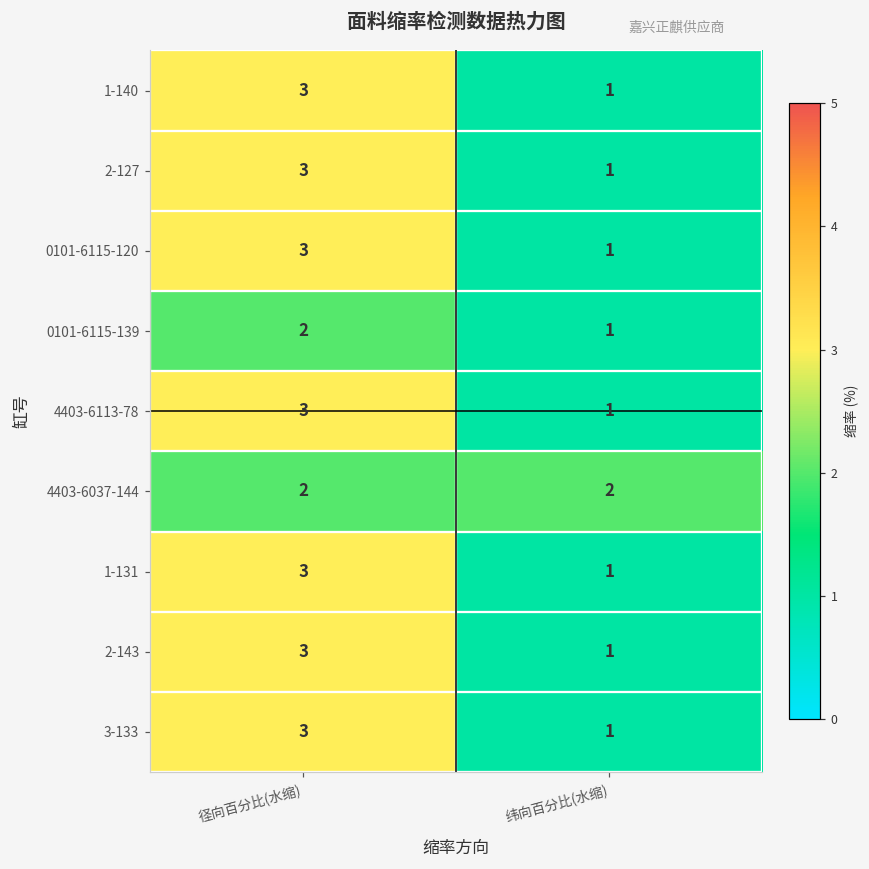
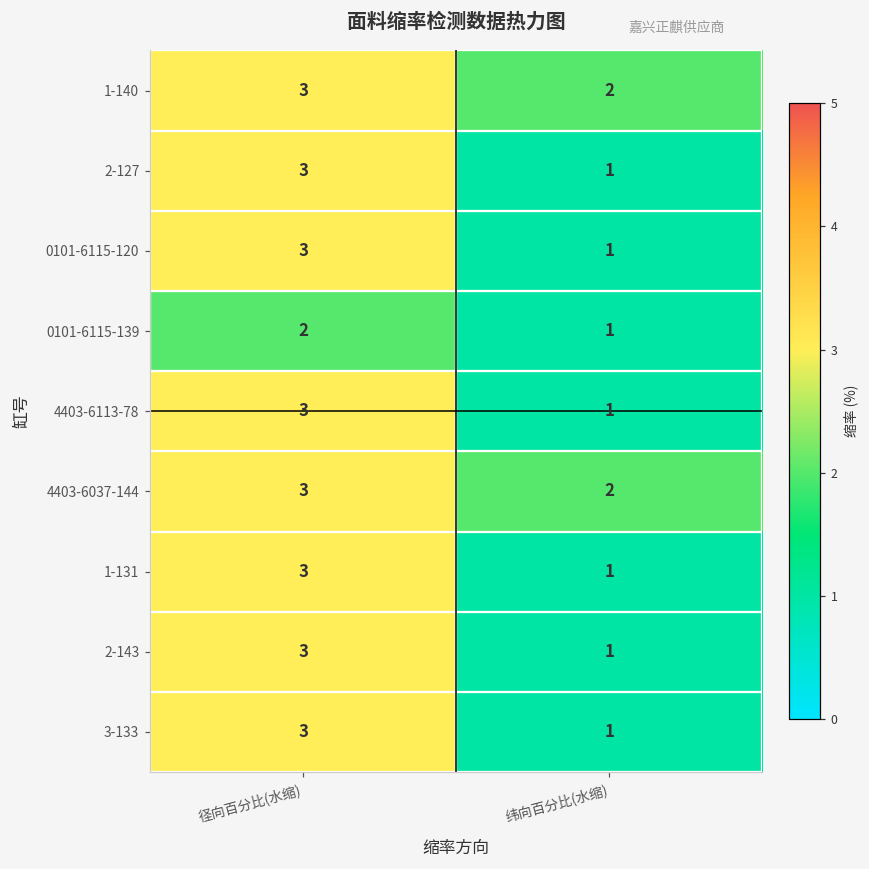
  {
    "1-140": {
      "径向百分比(水缩)": 3,
-     "纬向百分比(水缩)": 1
+     "纬向百分比(水缩)": 2
    },
    "2-127": {
      "径向百分比(水缩)": 3,
      "纬向百分比(水缩)": 1
    },
    "0101-6115-120": {
      "径向百分比(水缩)": 3,
      "纬向百分比(水缩)": 1
    },
    "0101-6115-139": {
      "径向百分比(水缩)": 2,
      "纬向百分比(水缩)": 1
    },
    "4403-6113-78": {
      "径向百分比(水缩)": 3,
      "纬向百分比(水缩)": 1
    },
    "4403-6037-144": {
-     "径向百分比(水缩)": 2,
+     "径向百分比(水缩)": 3,
      "纬向百分比(水缩)": 2
    },
    "1-131": {
      "径向百分比(水缩)": 3,
      "纬向百分比(水缩)": 1
    },
    "2-143": {
      "径向百分比(水缩)": 3,
      "纬向百分比(水缩)": 1
    },
    "3-133": {
      "径向百分比(水缩)": 3,
      "纬向百分比(水缩)": 1
    }
  }
